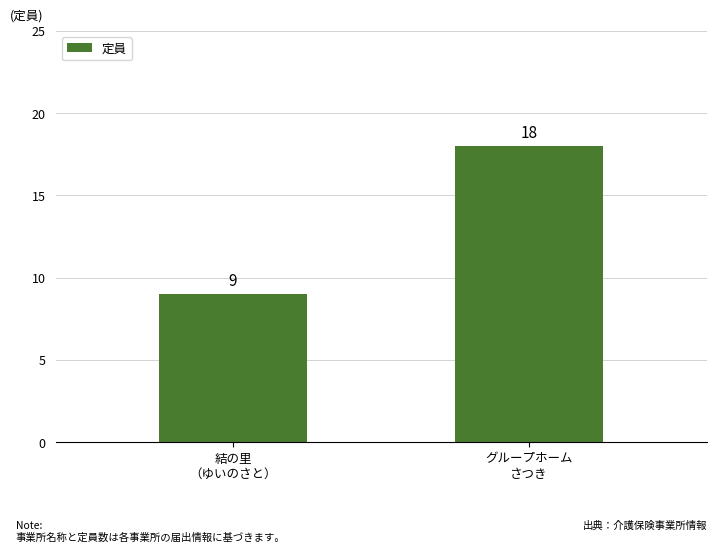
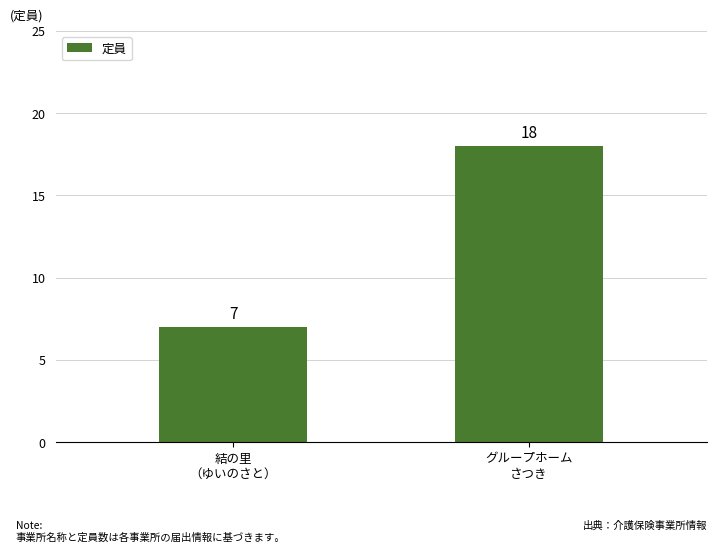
  {
-   "結の里 （ゆいのさと）": 9,
+   "結の里 （ゆいのさと）": 7,
    "グループホーム さつき": 18
  }
